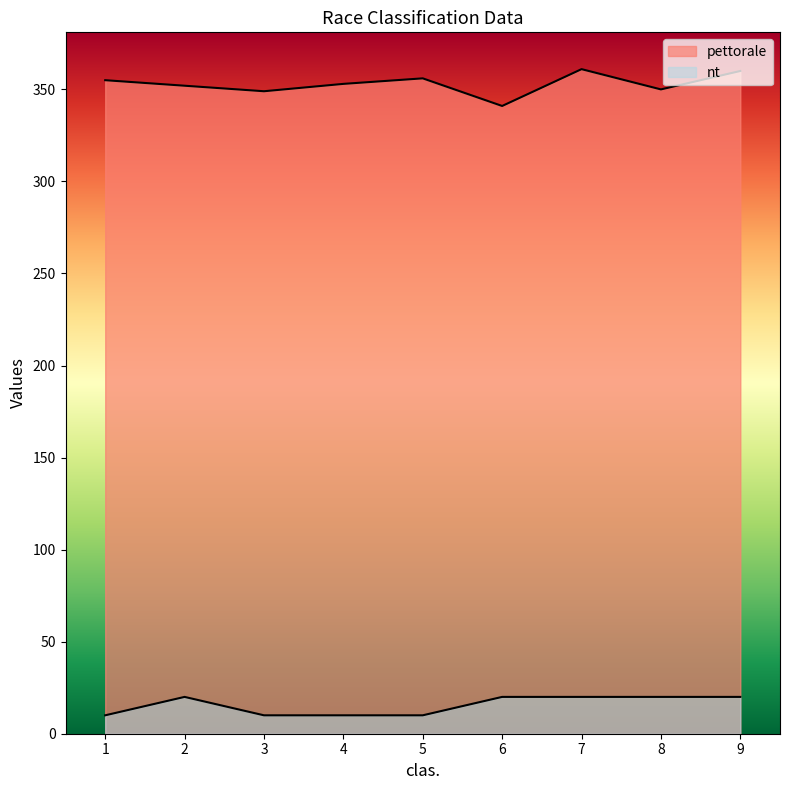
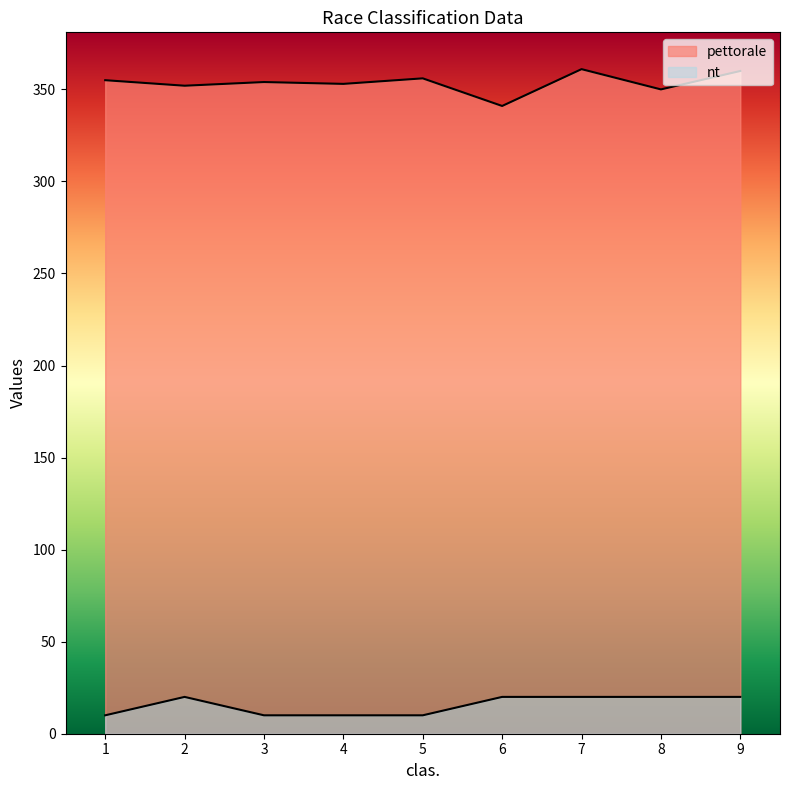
  {
    "pettorale": {
      "1": 355,
      "2": 352,
-     "3": 349,
+     "3": 354,
      "4": 353,
      "5": 356,
      "6": 341,
      "7": 361,
      "8": 350
    },
    "nt": {
      "1": 10,
      "2": 20,
      "3": 10,
      "4": 10,
      "5": 10,
      "6": 20,
      "7": 20,
      "8": 20,
      "9": 20
    }
  }
